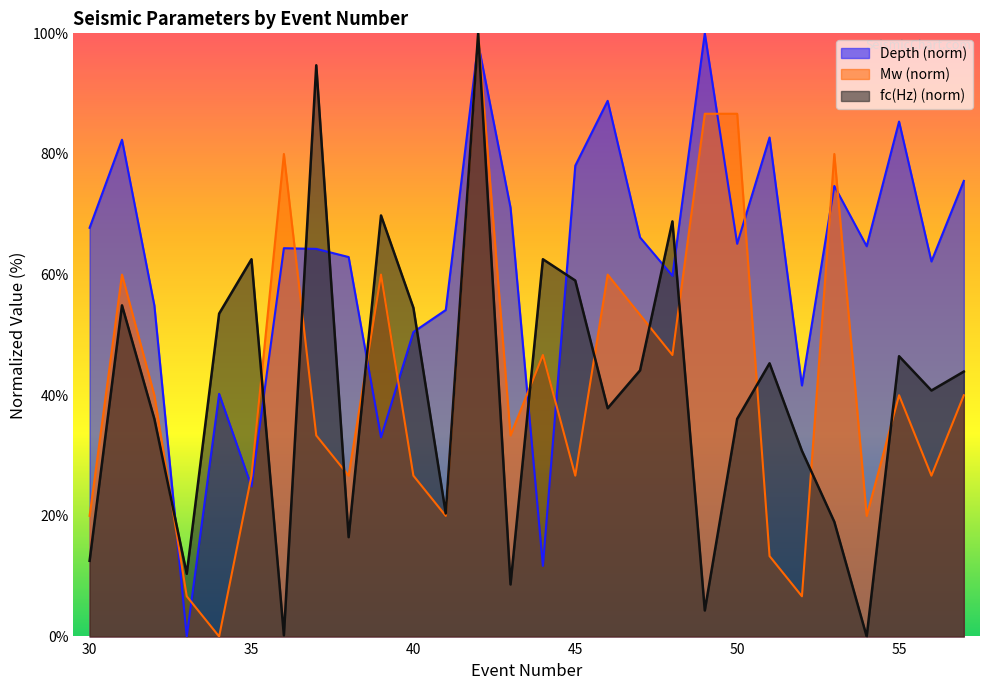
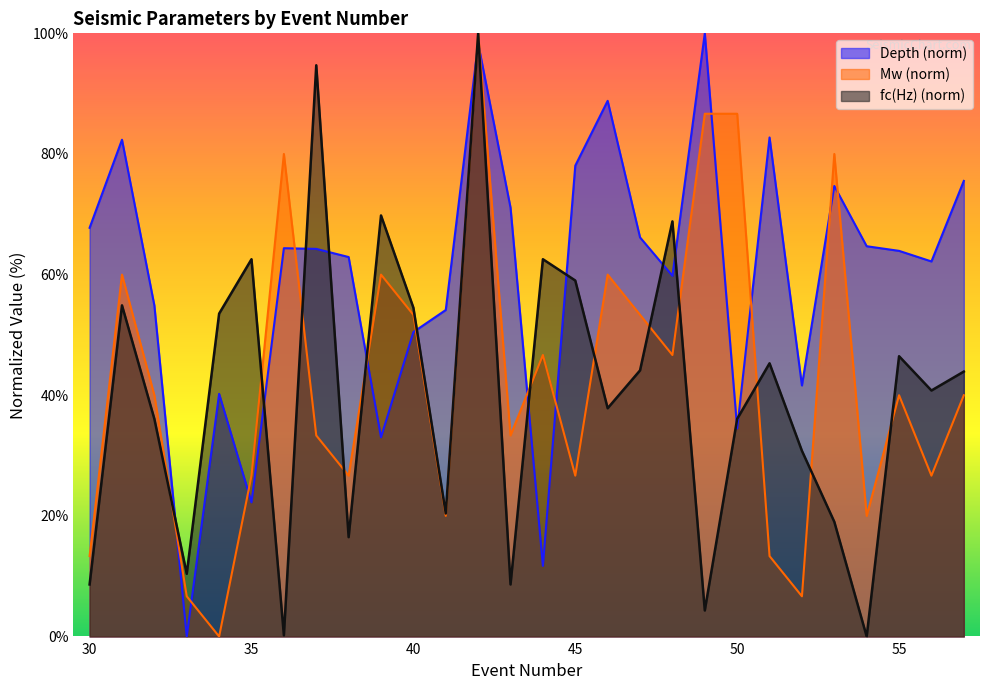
  {
    "Depth (norm)": {
      "30": "68%",
-     "35": "25%",
+     "35": "22%",
      "40": "50%",
      "45": "78%",
-     "50": "65%",
-     "55": "85%"
+     "50": "34%",
+     "55": "64%"
    },
    "Mw (norm)": {
-     "30": "20%",
+     "30": "13%",
      "35": "27%",
-     "40": "27%",
+     "40": "53%",
      "45": "27%",
      "50": "87%",
      "55": "40%"
    },
    "fc(Hz) (norm)": {
-     "30": "13%",
+     "30": "9%",
      "35": "63%",
      "40": "55%",
      "45": "59%",
      "50": "36%",
      "55": "46%"
    }
  }
